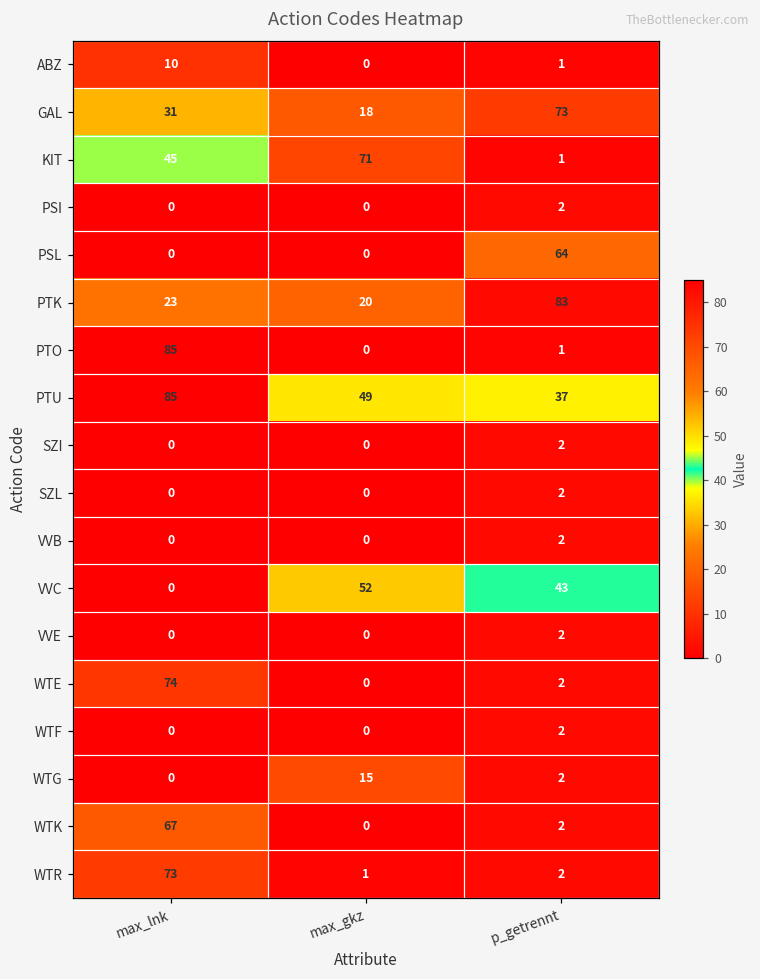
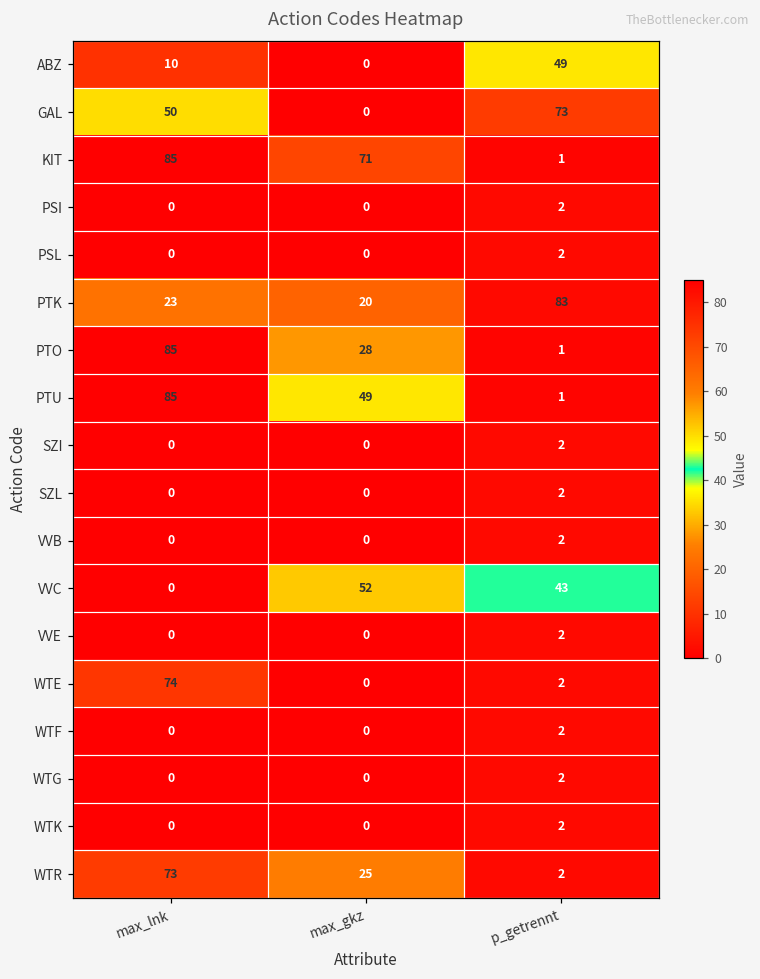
  {
    "ABZ": {
      "max_lnk": 10,
      "max_gkz": 0,
-     "p_getrennt": 1
+     "p_getrennt": 49
    },
    "GAL": {
-     "max_lnk": 31,
-     "max_gkz": 18,
+     "max_lnk": 50,
+     "max_gkz": 0,
      "p_getrennt": 73
    },
    "KIT": {
-     "max_lnk": 45,
+     "max_lnk": 85,
      "max_gkz": 71,
      "p_getrennt": 1
    },
    "PSI": {
      "max_lnk": 0,
      "max_gkz": 0,
      "p_getrennt": 2
    },
    "PSL": {
      "max_lnk": 0,
      "max_gkz": 0,
-     "p_getrennt": 64
+     "p_getrennt": 2
    },
    "PTK": {
      "max_lnk": 23,
      "max_gkz": 20,
      "p_getrennt": 83
    },
    "PTO": {
      "max_lnk": 85,
-     "max_gkz": 0,
+     "max_gkz": 28,
      "p_getrennt": 1
    },
    "PTU": {
      "max_lnk": 85,
      "max_gkz": 49,
-     "p_getrennt": 37
+     "p_getrennt": 1
    },
    "SZI": {
      "max_lnk": 0,
      "max_gkz": 0,
      "p_getrennt": 2
    },
    "SZL": {
      "max_lnk": 0,
      "max_gkz": 0,
      "p_getrennt": 2
    },
    "VVB": {
      "max_lnk": 0,
      "max_gkz": 0,
      "p_getrennt": 2
    },
    "VVC": {
      "max_lnk": 0,
      "max_gkz": 52,
      "p_getrennt": 43
    },
    "VVE": {
      "max_lnk": 0,
      "max_gkz": 0,
      "p_getrennt": 2
    },
    "WTE": {
      "max_lnk": 74,
      "max_gkz": 0,
      "p_getrennt": 2
    },
    "WTF": {
      "max_lnk": 0,
      "max_gkz": 0,
      "p_getrennt": 2
    },
    "WTG": {
      "max_lnk": 0,
-     "max_gkz": 15,
+     "max_gkz": 0,
      "p_getrennt": 2
    },
    "WTK": {
-     "max_lnk": 67,
+     "max_lnk": 0,
      "max_gkz": 0,
      "p_getrennt": 2
    },
    "WTR": {
      "max_lnk": 73,
-     "max_gkz": 1,
+     "max_gkz": 25,
      "p_getrennt": 2
    }
  }
